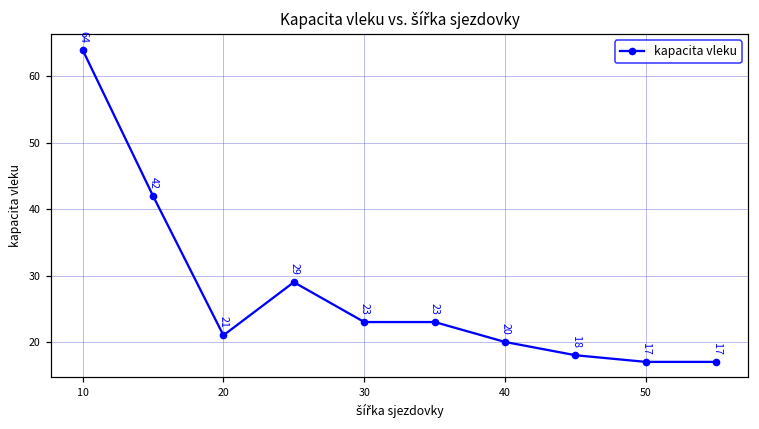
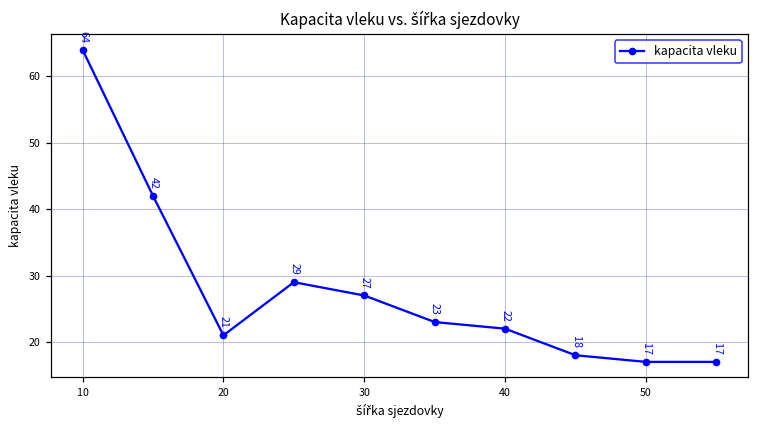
  {
    "10": 64,
    "20": 21,
-   "30": 23,
-   "40": 20,
+   "30": 27,
+   "40": 22,
    "50": 17
  }
